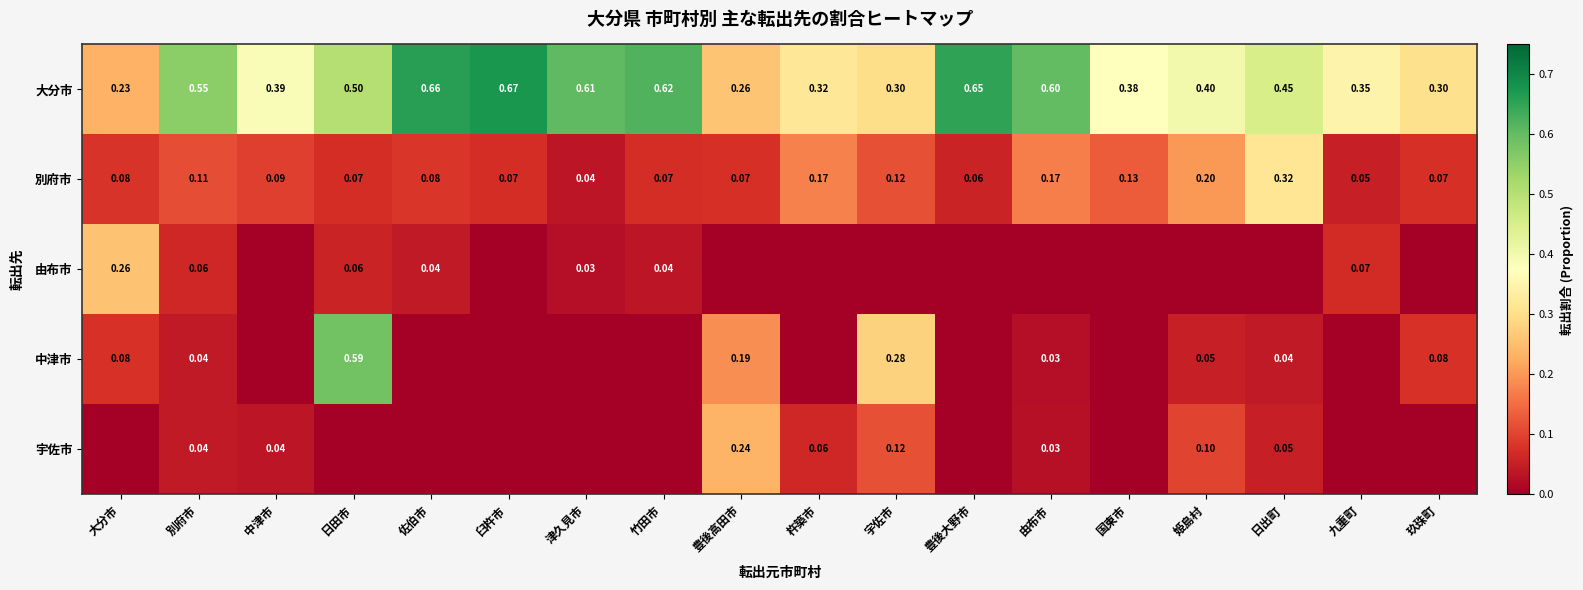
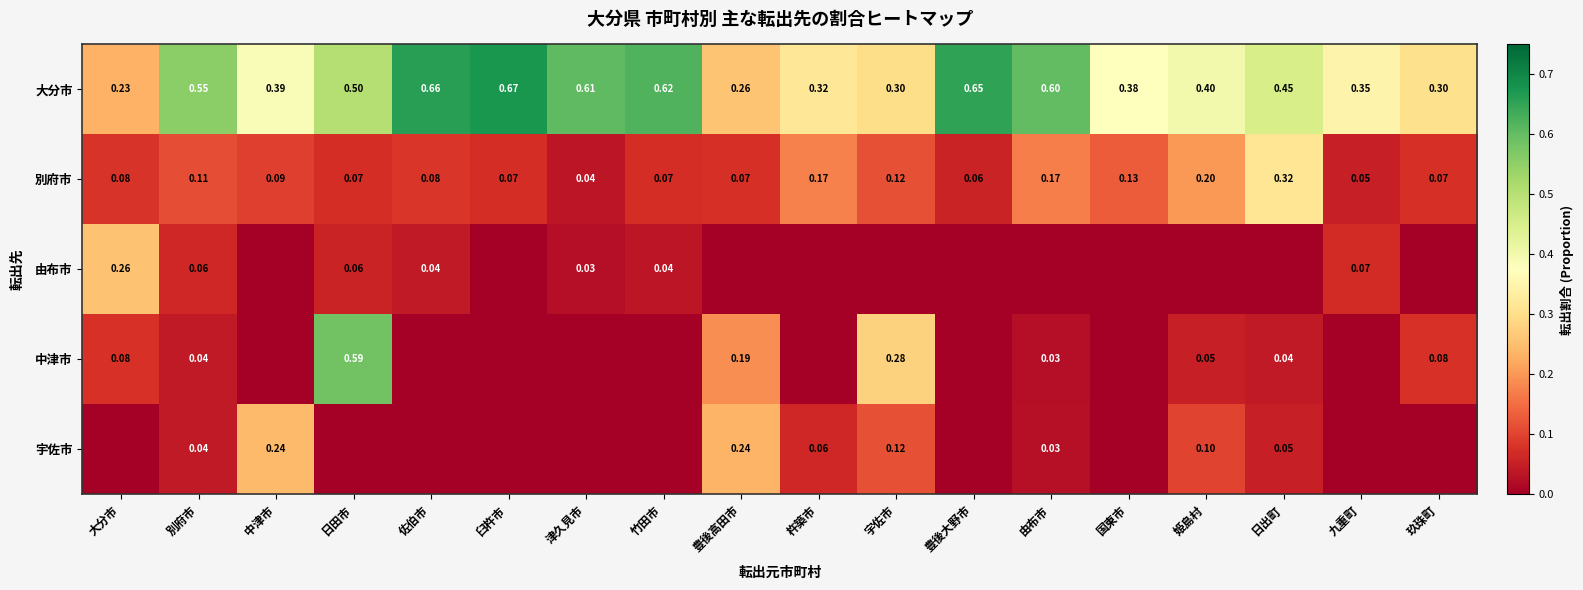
  {
    "大分市": {
      "大分市": 0.23,
      "別府市": 0.55,
      "中津市": 0.39,
      "日田市": 0.50,
      "佐伯市": 0.66,
      "臼杵市": 0.67,
      "津久見市": 0.61,
      "竹田市": 0.62,
      "豊後高田市": 0.26,
      "杵築市": 0.32,
      "宇佐市": 0.30,
      "豊後大野市": 0.65,
      "由布市": 0.60,
      "国東市": 0.38,
      "姫島村": 0.40,
      "日出町": 0.45,
      "九重町": 0.35,
      "玖珠町": 0.30
    },
    "別府市": {
      "大分市": 0.08,
      "別府市": 0.11,
      "中津市": 0.09,
      "日田市": 0.07,
      "佐伯市": 0.08,
      "臼杵市": 0.07,
      "津久見市": 0.04,
      "竹田市": 0.07,
      "豊後高田市": 0.07,
      "杵築市": 0.17,
      "宇佐市": 0.12,
      "豊後大野市": 0.06,
      "由布市": 0.17,
      "国東市": 0.13,
      "姫島村": 0.20,
      "日出町": 0.32,
      "九重町": 0.05,
      "玖珠町": 0.07
    },
    "由布市": {
      "大分市": 0.26,
      "別府市": 0.06,
      "日田市": 0.06,
      "佐伯市": 0.04,
      "津久見市": 0.03,
      "竹田市": 0.04,
      "九重町": 0.07
    },
    "中津市": {
      "大分市": 0.08,
      "別府市": 0.04,
      "日田市": 0.59,
      "豊後高田市": 0.19,
      "宇佐市": 0.28,
      "由布市": 0.03,
      "姫島村": 0.05,
      "日出町": 0.04,
      "玖珠町": 0.08
    },
    "宇佐市": {
      "別府市": 0.04,
-     "中津市": 0.04,
+     "中津市": 0.24,
      "豊後高田市": 0.24,
      "杵築市": 0.06,
      "宇佐市": 0.12,
      "由布市": 0.03,
      "姫島村": 0.10,
      "日出町": 0.05
    }
  }
